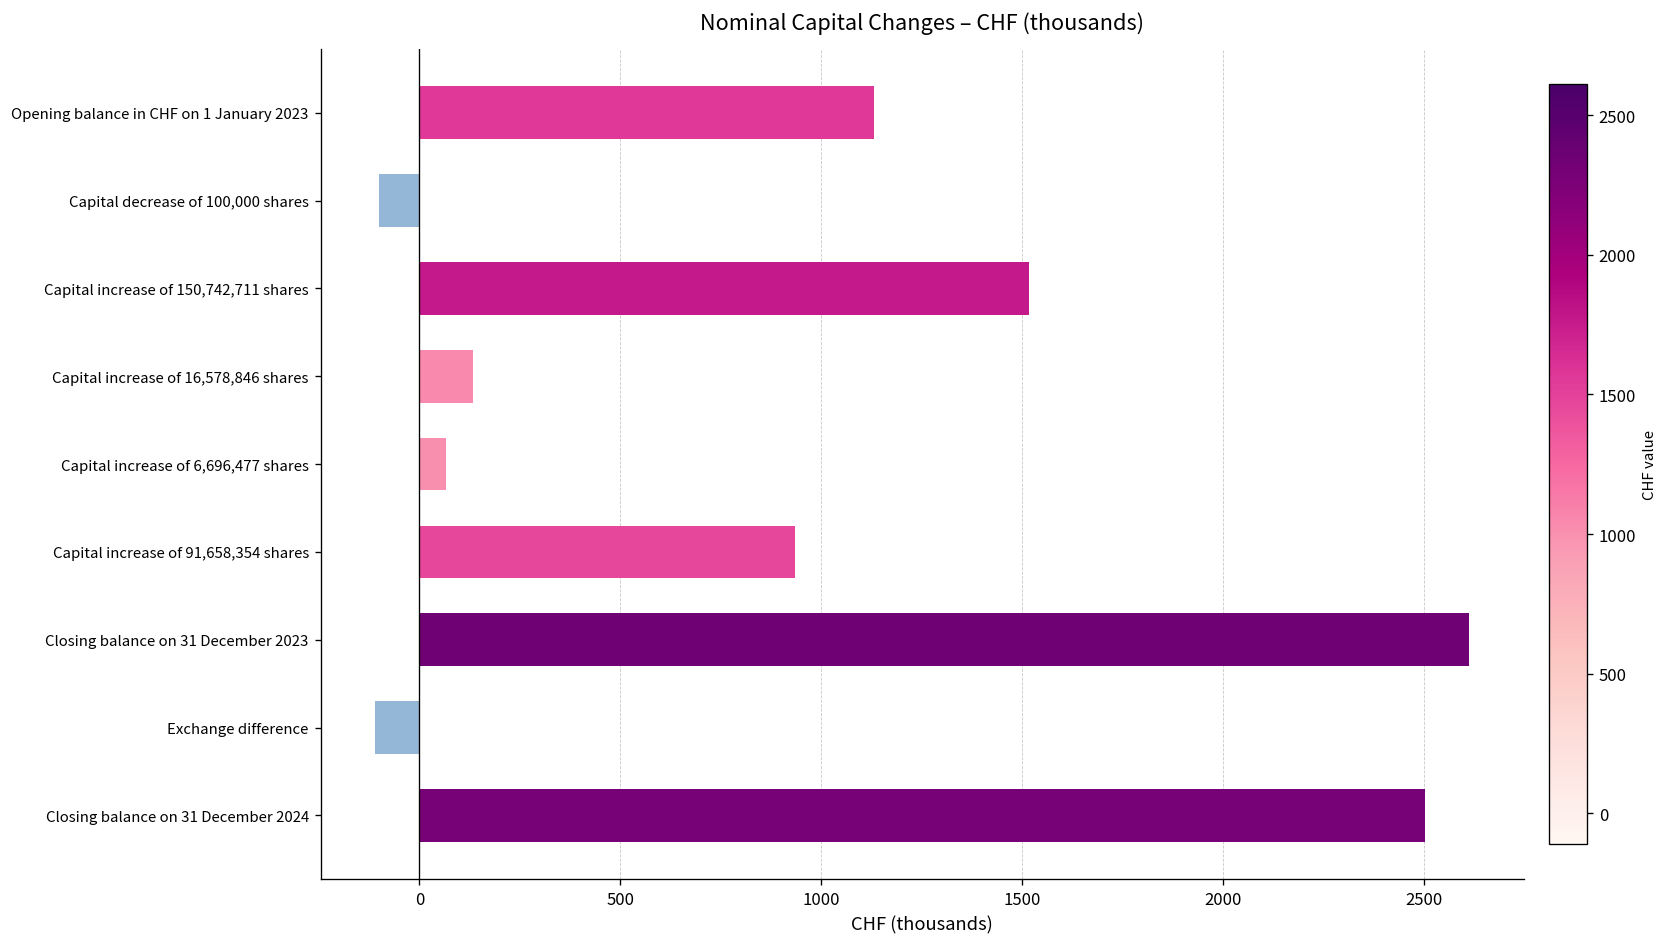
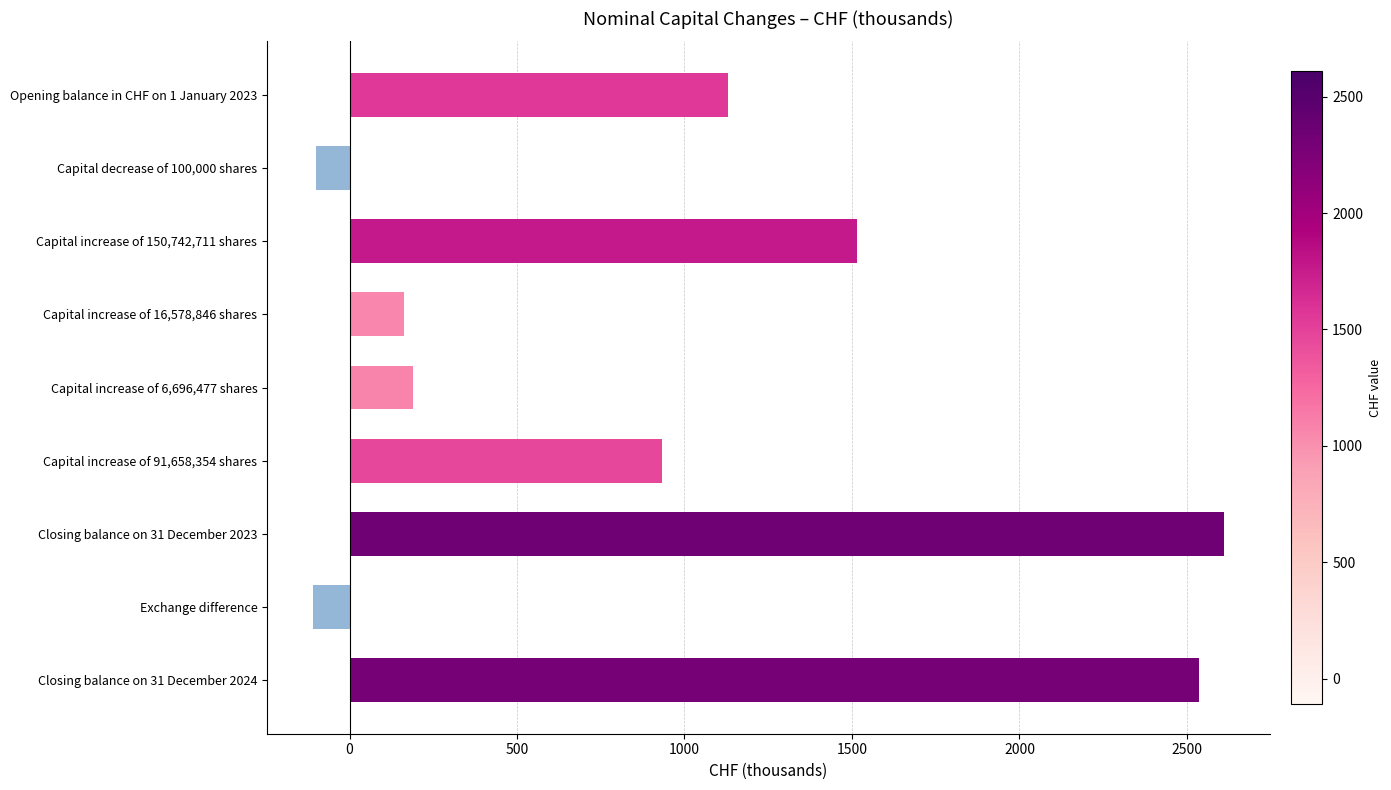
  {
    "Opening balance in CHF on 1 January 2023": 1130,
    "Capital decrease of 100,000 shares": -100,
    "Capital increase of 150,742,711 shares": 1520,
-   "Capital increase of 16,578,846 shares": 130,
-   "Capital increase of 6,696,477 shares": 70,
+   "Capital increase of 16,578,846 shares": 160,
+   "Capital increase of 6,696,477 shares": 190,
    "Capital increase of 91,658,354 shares": 930,
    "Closing balance on 31 December 2023": 2610,
    "Exchange difference": -110,
-   "Closing balance on 31 December 2024": 2500
+   "Closing balance on 31 December 2024": 2540
  }
